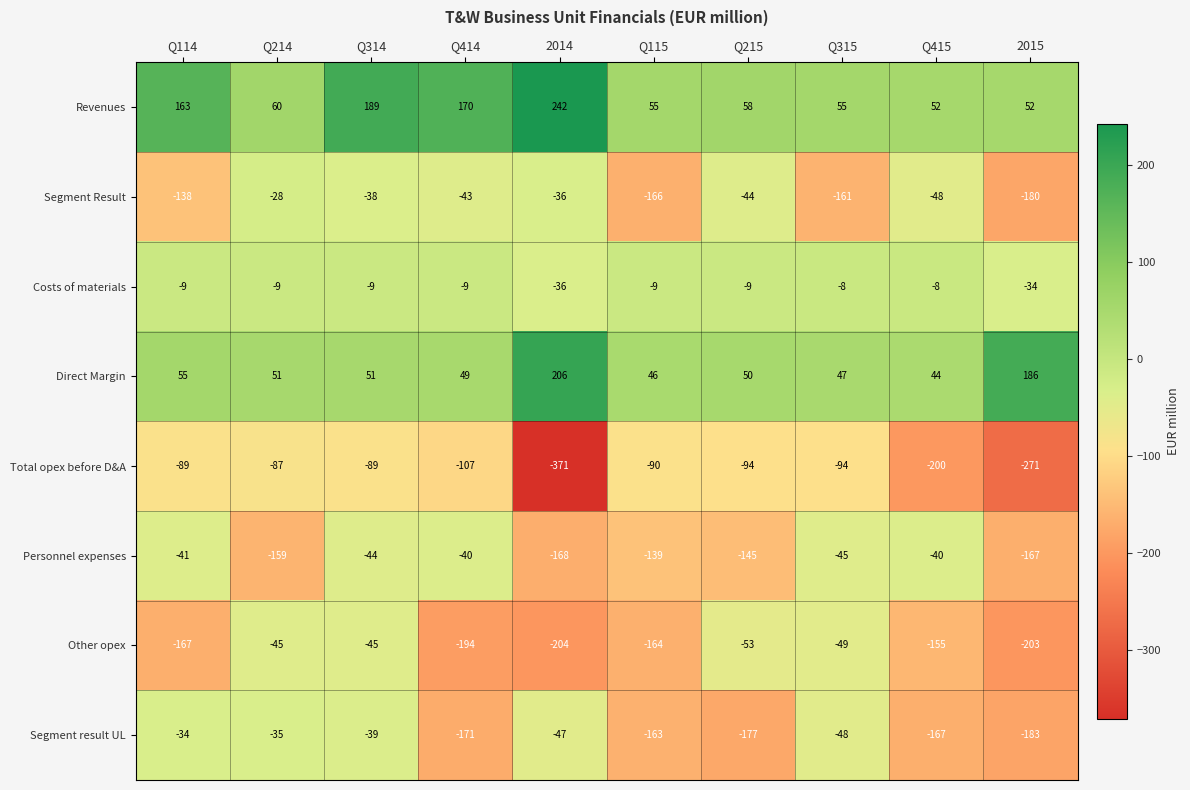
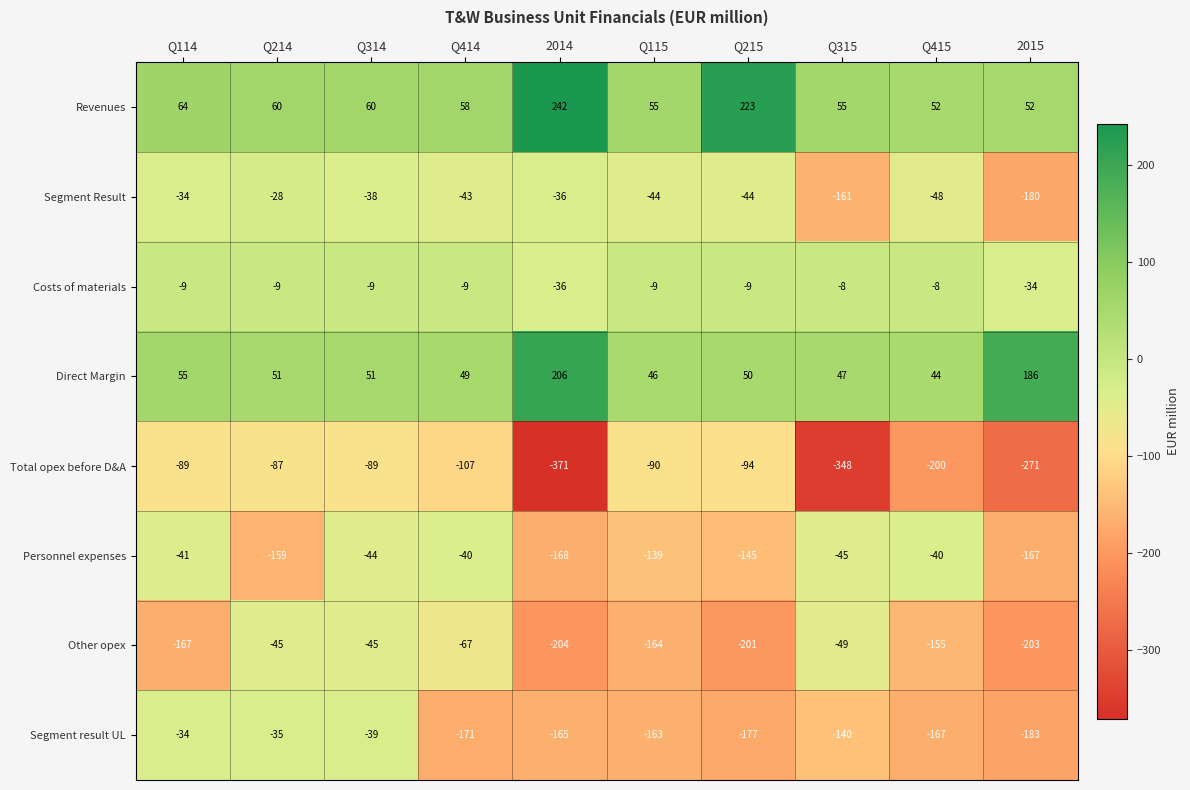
  {
    "Revenues": {
-     "Q114": 163,
+     "Q114": 64,
      "Q214": 60,
-     "Q314": 189,
-     "Q414": 170,
+     "Q314": 60,
+     "Q414": 58,
      "2014": 242,
      "Q115": 55,
-     "Q215": 58,
+     "Q215": 223,
      "Q315": 55,
      "Q415": 52,
      "2015": 52
    },
    "Segment Result": {
-     "Q114": -138,
+     "Q114": -34,
      "Q214": -28,
      "Q314": -38,
      "Q414": -43,
      "2014": -36,
-     "Q115": -166,
+     "Q115": -44,
      "Q215": -44,
      "Q315": -161,
      "Q415": -48,
      "2015": -180
    },
    "Costs of materials": {
      "Q114": -9,
      "Q214": -9,
      "Q314": -9,
      "Q414": -9,
      "2014": -36,
      "Q115": -9,
      "Q215": -9,
      "Q315": -8,
      "Q415": -8,
      "2015": -34
    },
    "Direct Margin": {
      "Q114": 55,
      "Q214": 51,
      "Q314": 51,
      "Q414": 49,
      "2014": 206,
      "Q115": 46,
      "Q215": 50,
      "Q315": 47,
      "Q415": 44,
      "2015": 186
    },
    "Total opex before D&A": {
      "Q114": -89,
      "Q214": -87,
      "Q314": -89,
      "Q414": -107,
      "2014": -371,
      "Q115": -90,
      "Q215": -94,
-     "Q315": -94,
+     "Q315": -348,
      "Q415": -200,
      "2015": -271
    },
    "Personnel expenses": {
      "Q114": -41,
      "Q214": -159,
      "Q314": -44,
      "Q414": -40,
      "2014": -168,
      "Q115": -139,
      "Q215": -145,
      "Q315": -45,
      "Q415": -40,
      "2015": -167
    },
    "Other opex": {
      "Q114": -167,
      "Q214": -45,
      "Q314": -45,
-     "Q414": -194,
+     "Q414": -67,
      "2014": -204,
      "Q115": -164,
-     "Q215": -53,
+     "Q215": -201,
      "Q315": -49,
      "Q415": -155,
      "2015": -203
    },
    "Segment result UL": {
      "Q114": -34,
      "Q214": -35,
      "Q314": -39,
      "Q414": -171,
-     "2014": -47,
+     "2014": -165,
      "Q115": -163,
      "Q215": -177,
-     "Q315": -48,
+     "Q315": -140,
      "Q415": -167,
      "2015": -183
    }
  }
